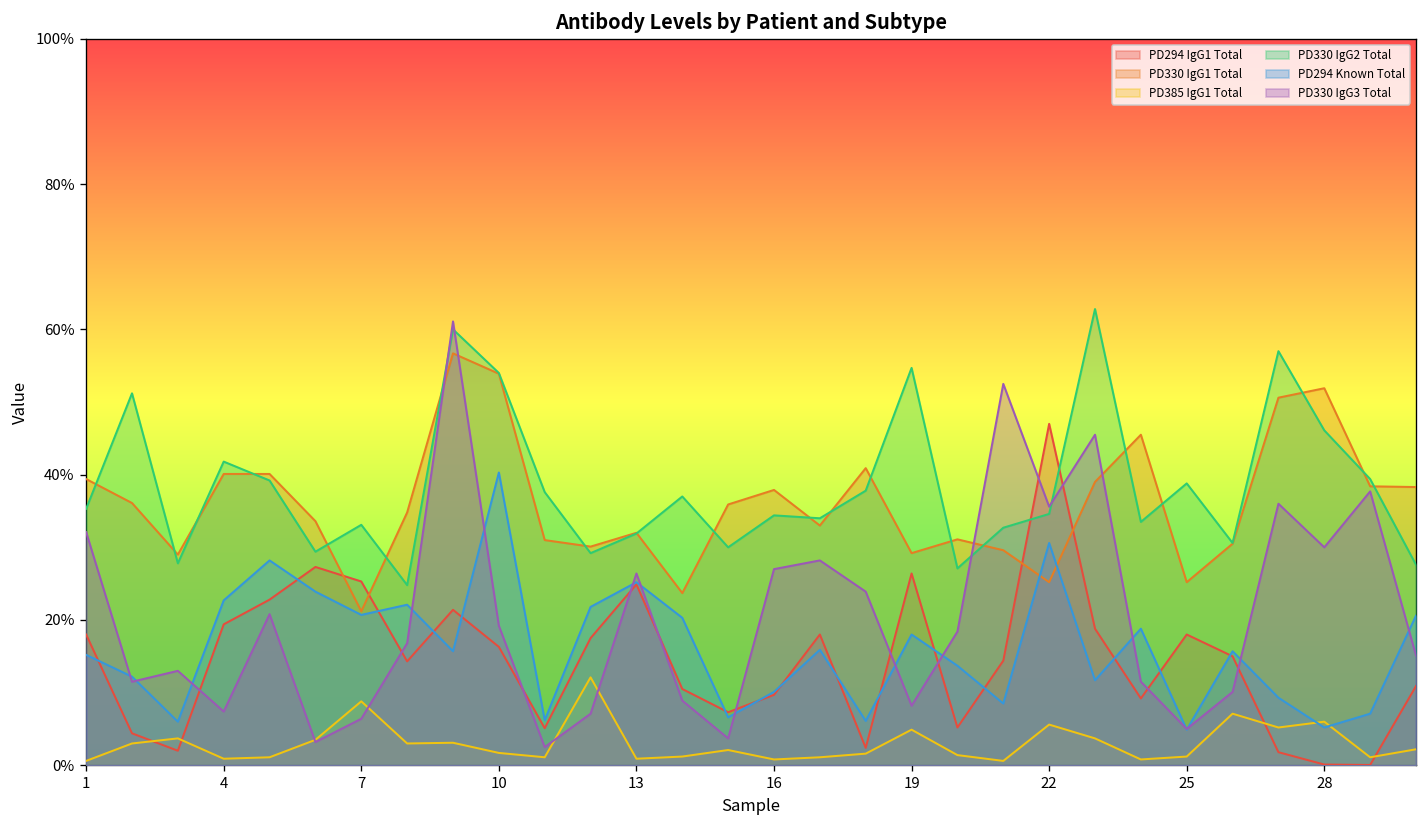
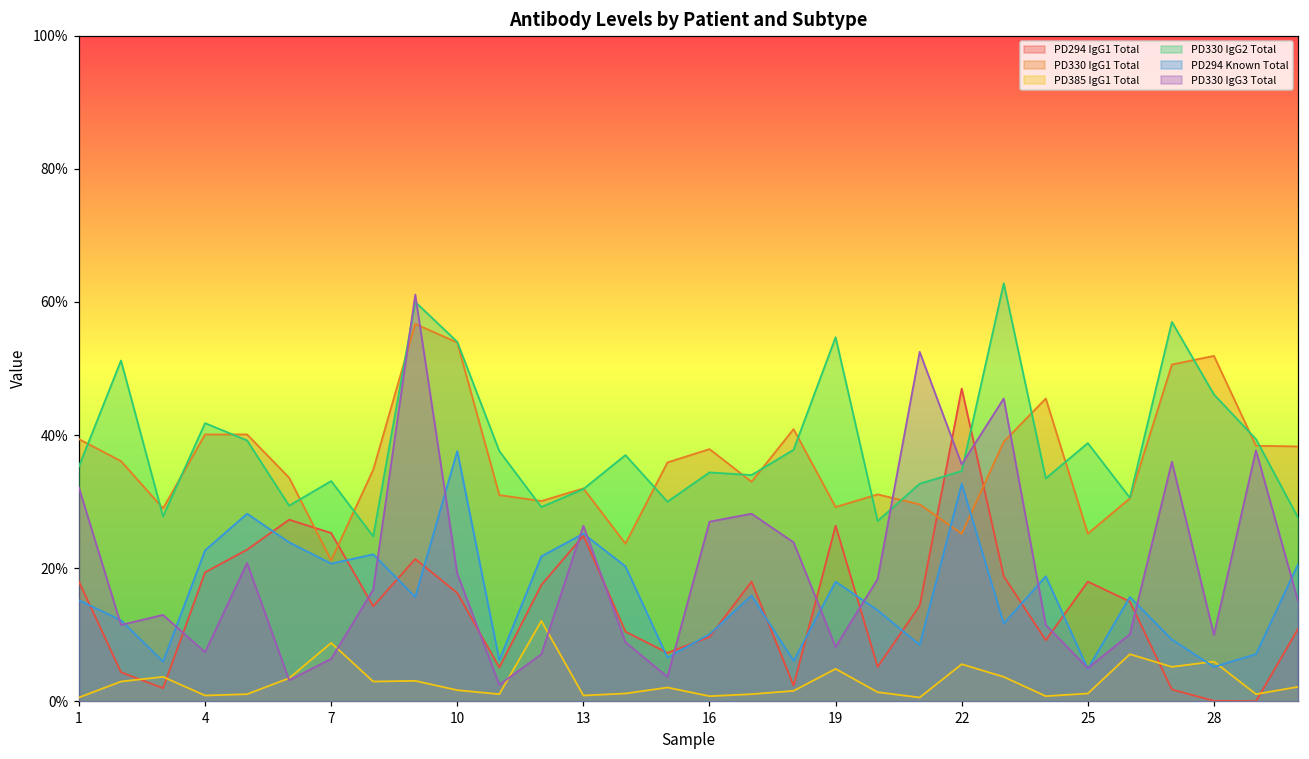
  {
    "PD330 IgG2 Total": {
      "1": "35%",
      "4": "42%",
      "7": "33%",
      "16": "34%",
      "19": "55%",
      "22": "35%",
      "25": "39%",
      "28": "46%"
    },
    "PD294 Known Total": {
      "1": "15%",
      "4": "23%",
      "7": "21%",
-     "10": "40%",
+     "10": "38%",
      "19": "18%",
-     "22": "31%",
+     "22": "33%",
      "28": "5%"
    },
    "PD330 IgG3 Total": {
      "1": "32%",
      "4": "7%",
      "7": "6%",
      "10": "19%",
      "13": "26%",
      "16": "27%",
      "19": "8%",
      "22": "36%",
-     "28": "30%"
+     "28": "10%"
    }
  }
